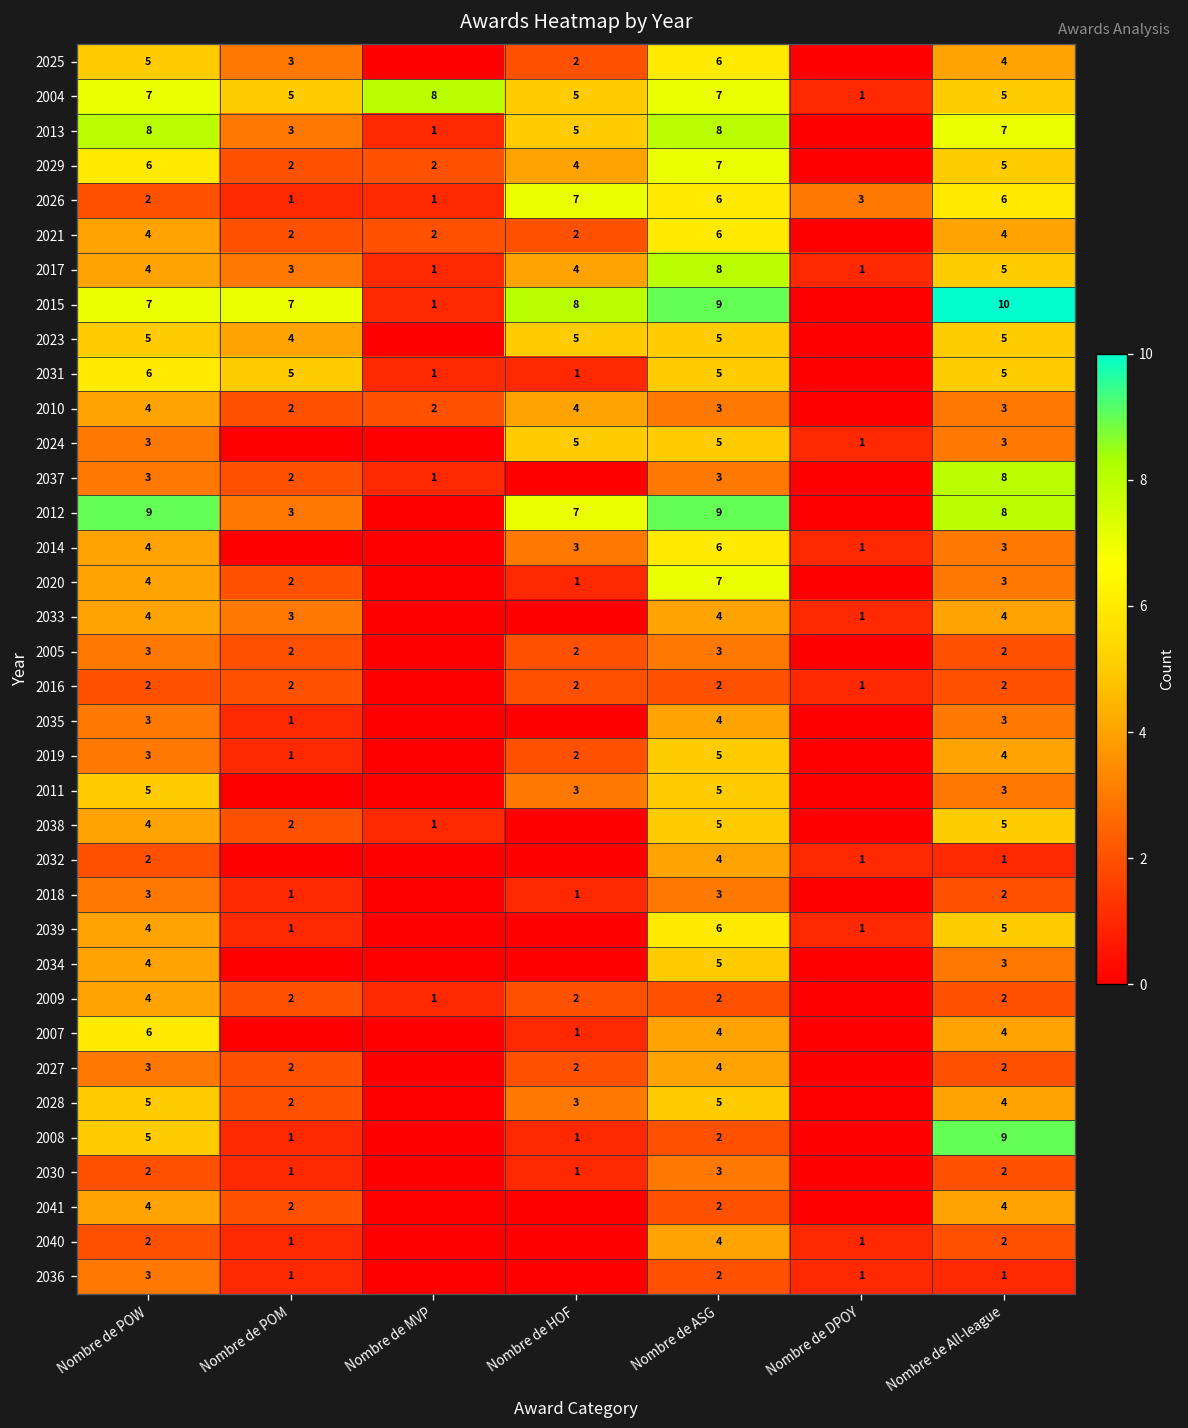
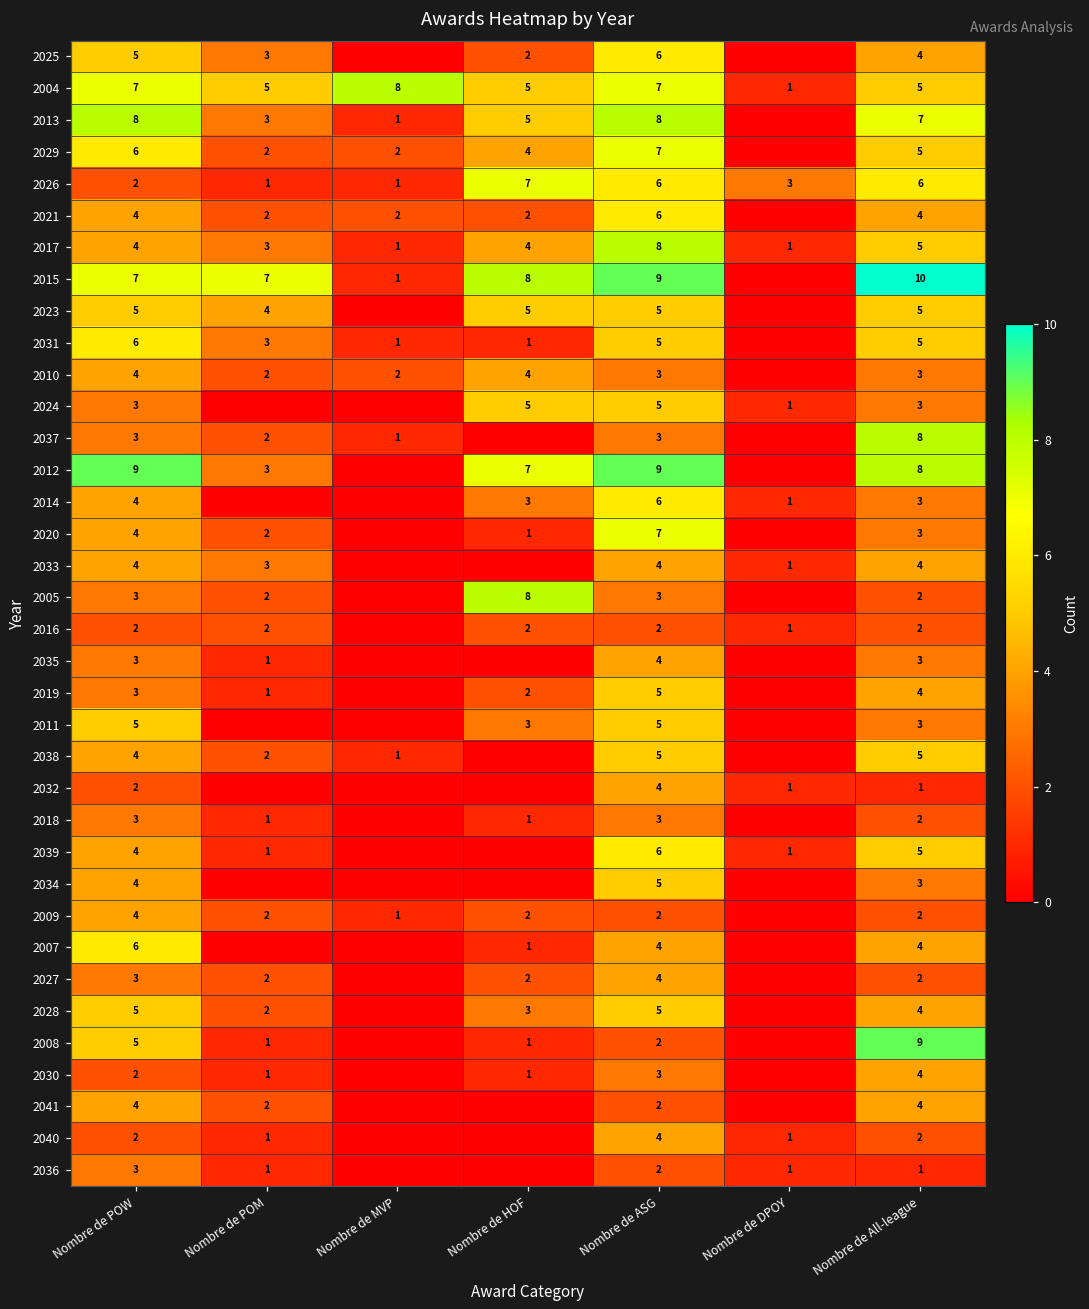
  {
    "2025": {
      "Nombre de POW": 5,
      "Nombre de POM": 3,
      "Nombre de HOF": 2,
      "Nombre de ASG": 6,
      "Nombre de All-league": 4
    },
    "2004": {
      "Nombre de POW": 7,
      "Nombre de POM": 5,
      "Nombre de MVP": 8,
      "Nombre de HOF": 5,
      "Nombre de ASG": 7,
      "Nombre de DPOY": 1,
      "Nombre de All-league": 5
    },
    "2013": {
      "Nombre de POW": 8,
      "Nombre de POM": 3,
      "Nombre de MVP": 1,
      "Nombre de HOF": 5,
      "Nombre de ASG": 8,
      "Nombre de All-league": 7
    },
    "2029": {
      "Nombre de POW": 6,
      "Nombre de POM": 2,
      "Nombre de MVP": 2,
      "Nombre de HOF": 4,
      "Nombre de ASG": 7,
      "Nombre de All-league": 5
    },
    "2026": {
      "Nombre de POW": 2,
      "Nombre de POM": 1,
      "Nombre de MVP": 1,
      "Nombre de HOF": 7,
      "Nombre de ASG": 6,
      "Nombre de DPOY": 3,
      "Nombre de All-league": 6
    },
    "2021": {
      "Nombre de POW": 4,
      "Nombre de POM": 2,
      "Nombre de MVP": 2,
      "Nombre de HOF": 2,
      "Nombre de ASG": 6,
      "Nombre de All-league": 4
    },
    "2017": {
      "Nombre de POW": 4,
      "Nombre de POM": 3,
      "Nombre de MVP": 1,
      "Nombre de HOF": 4,
      "Nombre de ASG": 8,
      "Nombre de DPOY": 1,
      "Nombre de All-league": 5
    },
    "2015": {
      "Nombre de POW": 7,
      "Nombre de POM": 7,
      "Nombre de MVP": 1,
      "Nombre de HOF": 8,
      "Nombre de ASG": 9,
      "Nombre de All-league": 10
    },
    "2023": {
      "Nombre de POW": 5,
      "Nombre de POM": 4,
      "Nombre de HOF": 5,
      "Nombre de ASG": 5,
      "Nombre de All-league": 5
    },
    "2031": {
      "Nombre de POW": 6,
-     "Nombre de POM": 5,
+     "Nombre de POM": 3,
      "Nombre de MVP": 1,
      "Nombre de HOF": 1,
      "Nombre de ASG": 5,
      "Nombre de All-league": 5
    },
    "2010": {
      "Nombre de POW": 4,
      "Nombre de POM": 2,
      "Nombre de MVP": 2,
      "Nombre de HOF": 4,
      "Nombre de ASG": 3,
      "Nombre de All-league": 3
    },
    "2024": {
      "Nombre de POW": 3,
      "Nombre de HOF": 5,
      "Nombre de ASG": 5,
      "Nombre de DPOY": 1,
      "Nombre de All-league": 3
    },
    "2037": {
      "Nombre de POW": 3,
      "Nombre de POM": 2,
      "Nombre de MVP": 1,
      "Nombre de ASG": 3,
      "Nombre de All-league": 8
    },
    "2012": {
      "Nombre de POW": 9,
      "Nombre de POM": 3,
      "Nombre de HOF": 7,
      "Nombre de ASG": 9,
      "Nombre de All-league": 8
    },
    "2014": {
      "Nombre de POW": 4,
      "Nombre de HOF": 3,
      "Nombre de ASG": 6,
      "Nombre de DPOY": 1,
      "Nombre de All-league": 3
    },
    "2020": {
      "Nombre de POW": 4,
      "Nombre de POM": 2,
      "Nombre de HOF": 1,
      "Nombre de ASG": 7,
      "Nombre de All-league": 3
    },
    "2033": {
      "Nombre de POW": 4,
      "Nombre de POM": 3,
      "Nombre de ASG": 4,
      "Nombre de DPOY": 1,
      "Nombre de All-league": 4
    },
    "2005": {
      "Nombre de POW": 3,
      "Nombre de POM": 2,
-     "Nombre de HOF": 2,
+     "Nombre de HOF": 8,
      "Nombre de ASG": 3,
      "Nombre de All-league": 2
    },
    "2016": {
      "Nombre de POW": 2,
      "Nombre de POM": 2,
      "Nombre de HOF": 2,
      "Nombre de ASG": 2,
      "Nombre de DPOY": 1,
      "Nombre de All-league": 2
    },
    "2035": {
      "Nombre de POW": 3,
      "Nombre de POM": 1,
      "Nombre de ASG": 4,
      "Nombre de All-league": 3
    },
    "2019": {
      "Nombre de POW": 3,
      "Nombre de POM": 1,
      "Nombre de HOF": 2,
      "Nombre de ASG": 5,
      "Nombre de All-league": 4
    },
    "2011": {
      "Nombre de POW": 5,
      "Nombre de HOF": 3,
      "Nombre de ASG": 5,
      "Nombre de All-league": 3
    },
    "2038": {
      "Nombre de POW": 4,
      "Nombre de POM": 2,
      "Nombre de MVP": 1,
      "Nombre de ASG": 5,
      "Nombre de All-league": 5
    },
    "2032": {
      "Nombre de POW": 2,
      "Nombre de ASG": 4,
      "Nombre de DPOY": 1,
      "Nombre de All-league": 1
    },
    "2018": {
      "Nombre de POW": 3,
      "Nombre de POM": 1,
      "Nombre de HOF": 1,
      "Nombre de ASG": 3,
      "Nombre de All-league": 2
    },
    "2039": {
      "Nombre de POW": 4,
      "Nombre de POM": 1,
      "Nombre de ASG": 6,
      "Nombre de DPOY": 1,
      "Nombre de All-league": 5
    },
    "2034": {
      "Nombre de POW": 4,
      "Nombre de ASG": 5,
      "Nombre de All-league": 3
    },
    "2009": {
      "Nombre de POW": 4,
      "Nombre de POM": 2,
      "Nombre de MVP": 1,
      "Nombre de HOF": 2,
      "Nombre de ASG": 2,
      "Nombre de All-league": 2
    },
    "2007": {
      "Nombre de POW": 6,
      "Nombre de HOF": 1,
      "Nombre de ASG": 4,
      "Nombre de All-league": 4
    },
    "2027": {
      "Nombre de POW": 3,
      "Nombre de POM": 2,
      "Nombre de HOF": 2,
      "Nombre de ASG": 4,
      "Nombre de All-league": 2
    },
    "2028": {
      "Nombre de POW": 5,
      "Nombre de POM": 2,
      "Nombre de HOF": 3,
      "Nombre de ASG": 5,
      "Nombre de All-league": 4
    },
    "2008": {
      "Nombre de POW": 5,
      "Nombre de POM": 1,
      "Nombre de HOF": 1,
      "Nombre de ASG": 2,
      "Nombre de All-league": 9
    },
    "2030": {
      "Nombre de POW": 2,
      "Nombre de POM": 1,
      "Nombre de HOF": 1,
      "Nombre de ASG": 3,
-     "Nombre de All-league": 2
+     "Nombre de All-league": 4
    },
    "2041": {
      "Nombre de POW": 4,
      "Nombre de POM": 2,
      "Nombre de ASG": 2,
      "Nombre de All-league": 4
    },
    "2040": {
      "Nombre de POW": 2,
      "Nombre de POM": 1,
      "Nombre de ASG": 4,
      "Nombre de DPOY": 1,
      "Nombre de All-league": 2
    },
    "2036": {
      "Nombre de POW": 3,
      "Nombre de POM": 1,
      "Nombre de ASG": 2,
      "Nombre de DPOY": 1,
      "Nombre de All-league": 1
    }
  }
